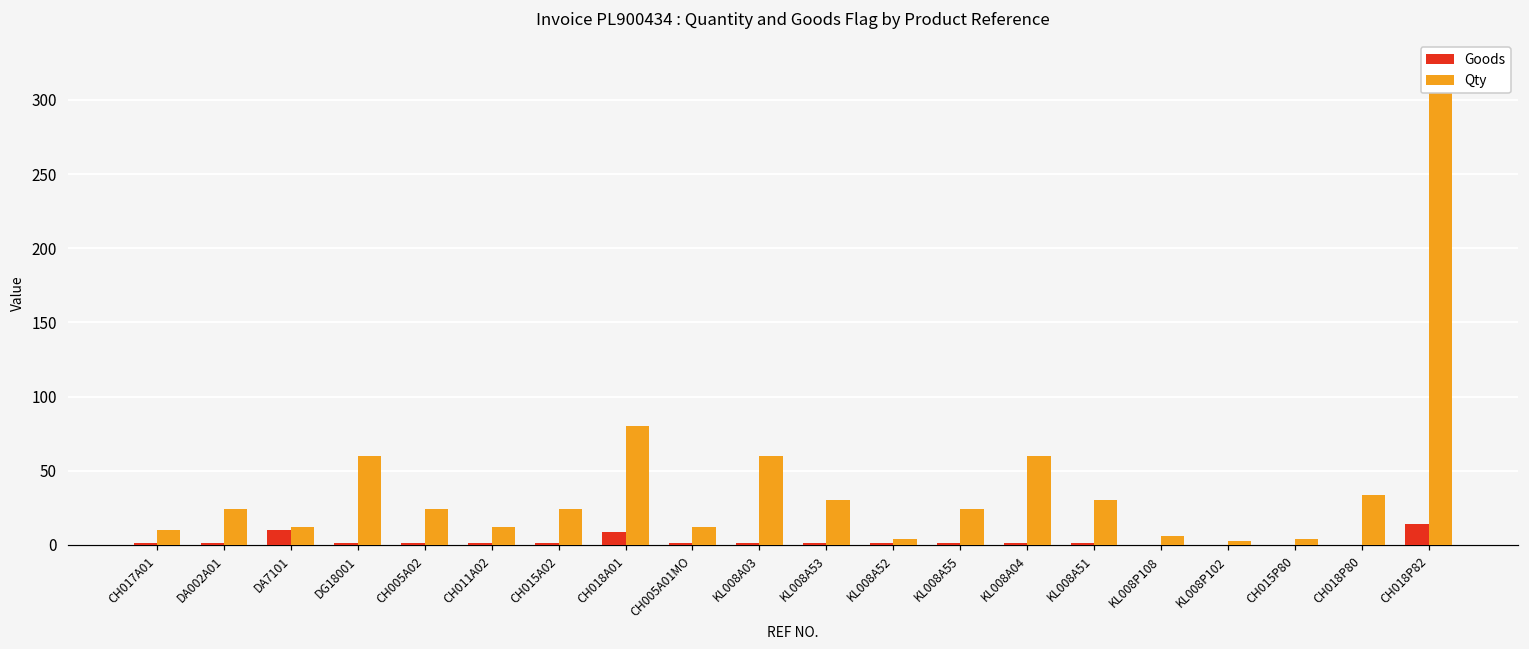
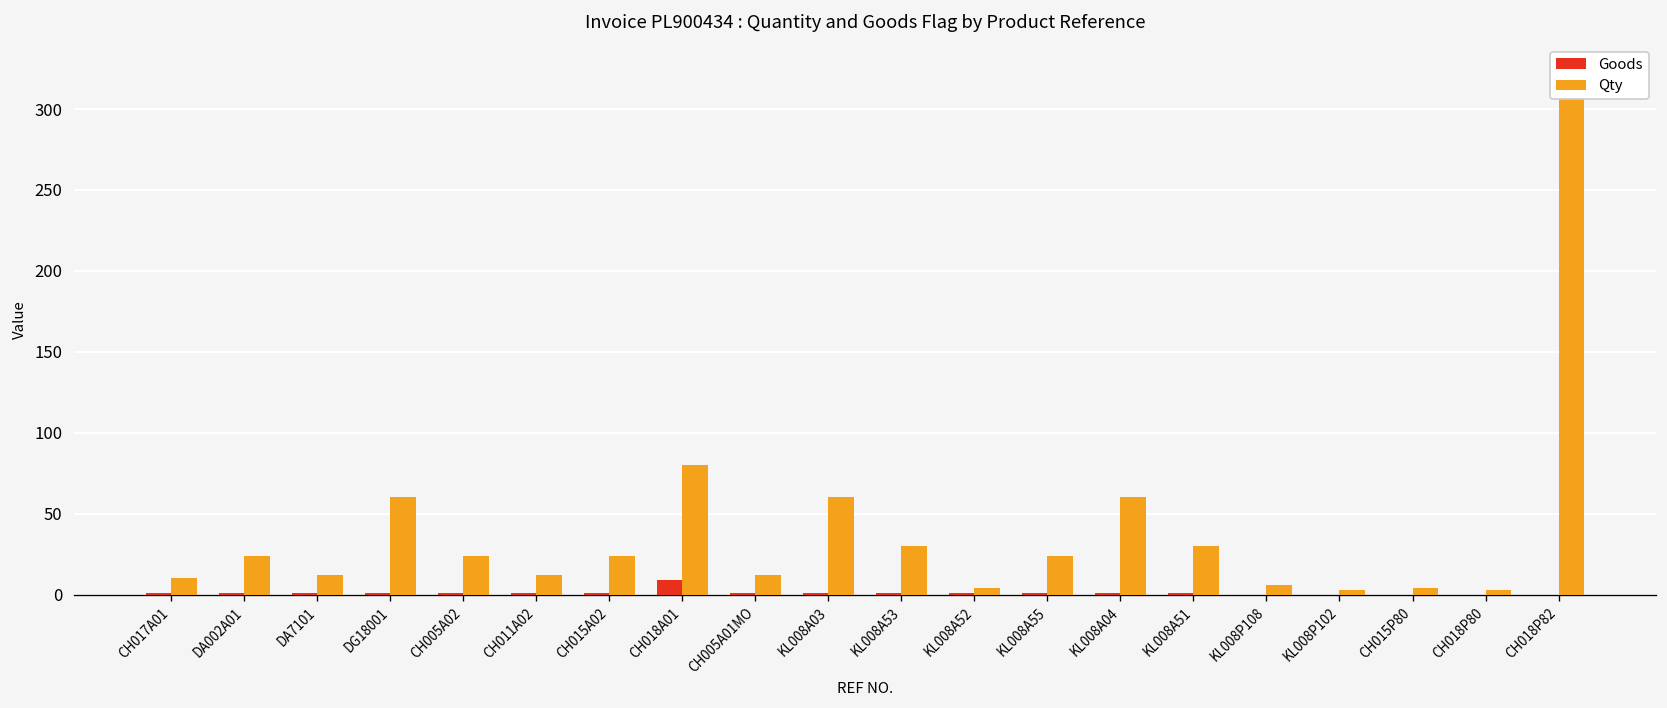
  {
    "Goods": {
-     "DA7101": 10,
+     "DA7101": 1,
      "CH018A01": 9,
      "KL008P108": 0,
      "KL008P102": 0,
      "CH015P80": 0,
      "CH018P80": 0,
-     "CH018P82": 14
+     "CH018P82": 0
    },
    "Qty": {
      "CH017A01": 10,
      "DA002A01": 24,
      "DA7101": 12,
      "DG18001": 60,
      "CH005A02": 24,
      "CH011A02": 12,
      "CH015A02": 24,
      "CH018A01": 80,
      "CH005A01MO": 12,
      "KL008A03": 60,
      "KL008A53": 30,
      "KL008A52": 4,
      "KL008A55": 24,
      "KL008A04": 60,
      "KL008A51": 30,
      "KL008P108": 6,
      "KL008P102": 3,
      "CH015P80": 4,
-     "CH018P80": 34
+     "CH018P80": 3
    }
  }
